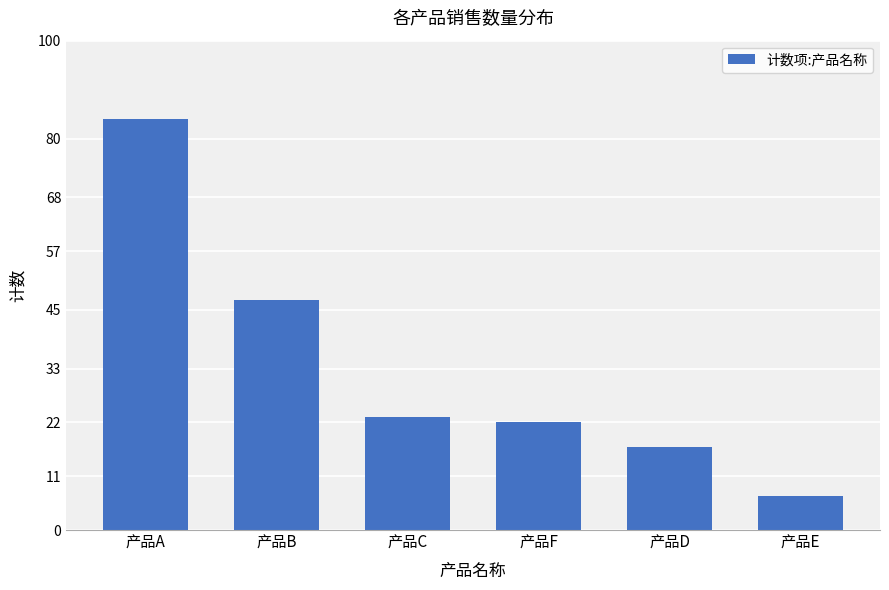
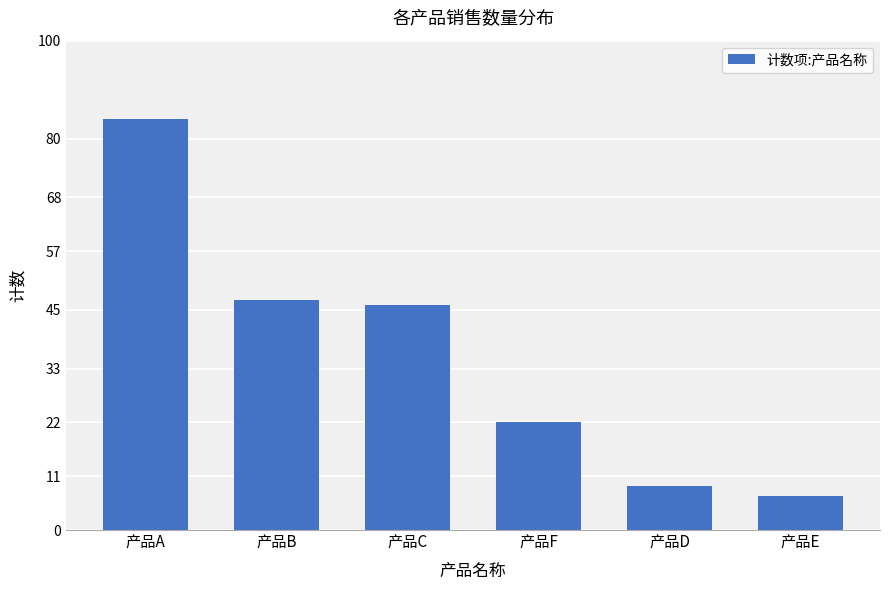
  {
    "产品A": 84,
    "产品B": 47,
-   "产品C": 23,
+   "产品C": 46,
    "产品F": 22,
-   "产品D": 17,
+   "产品D": 9,
    "产品E": 7
  }
